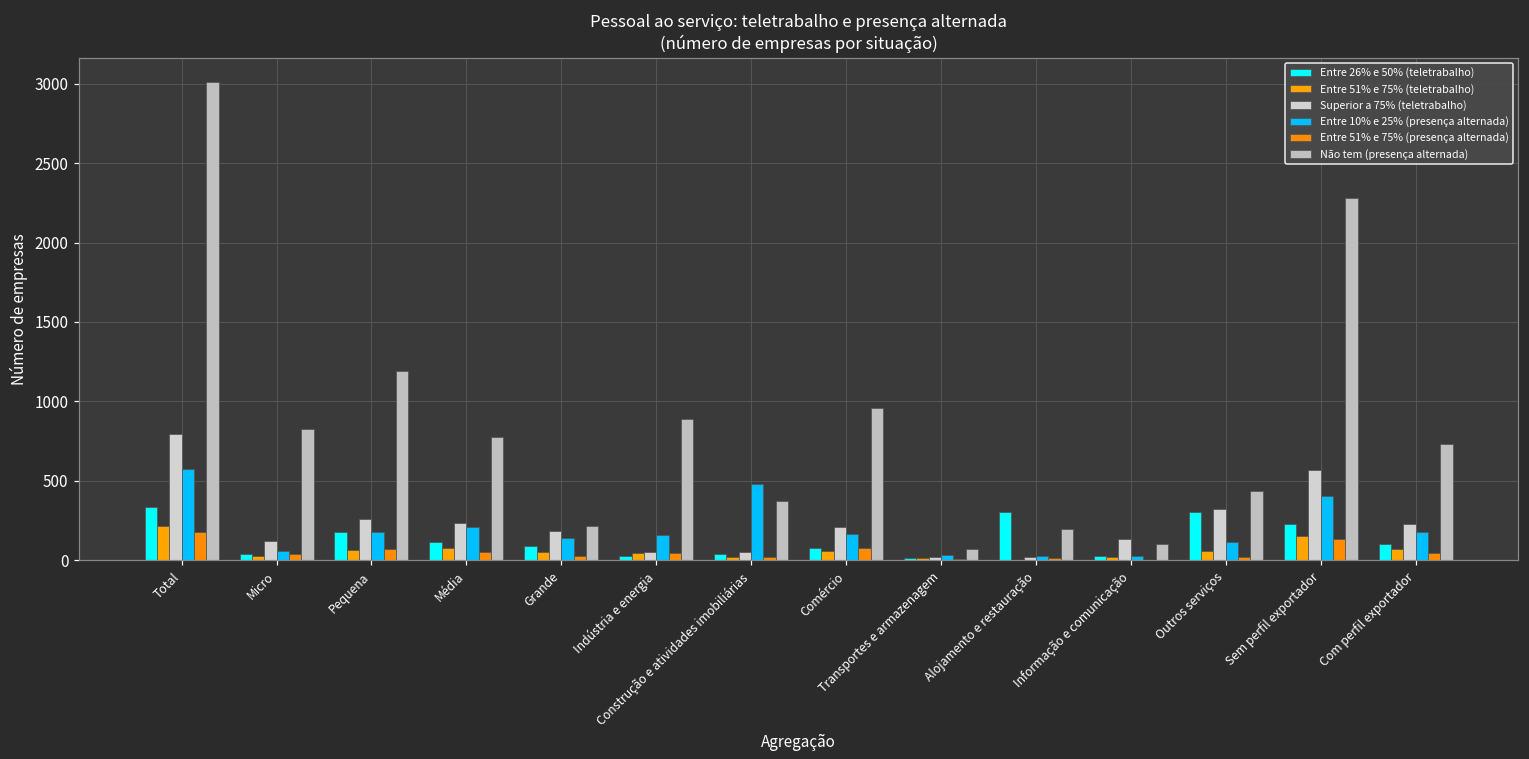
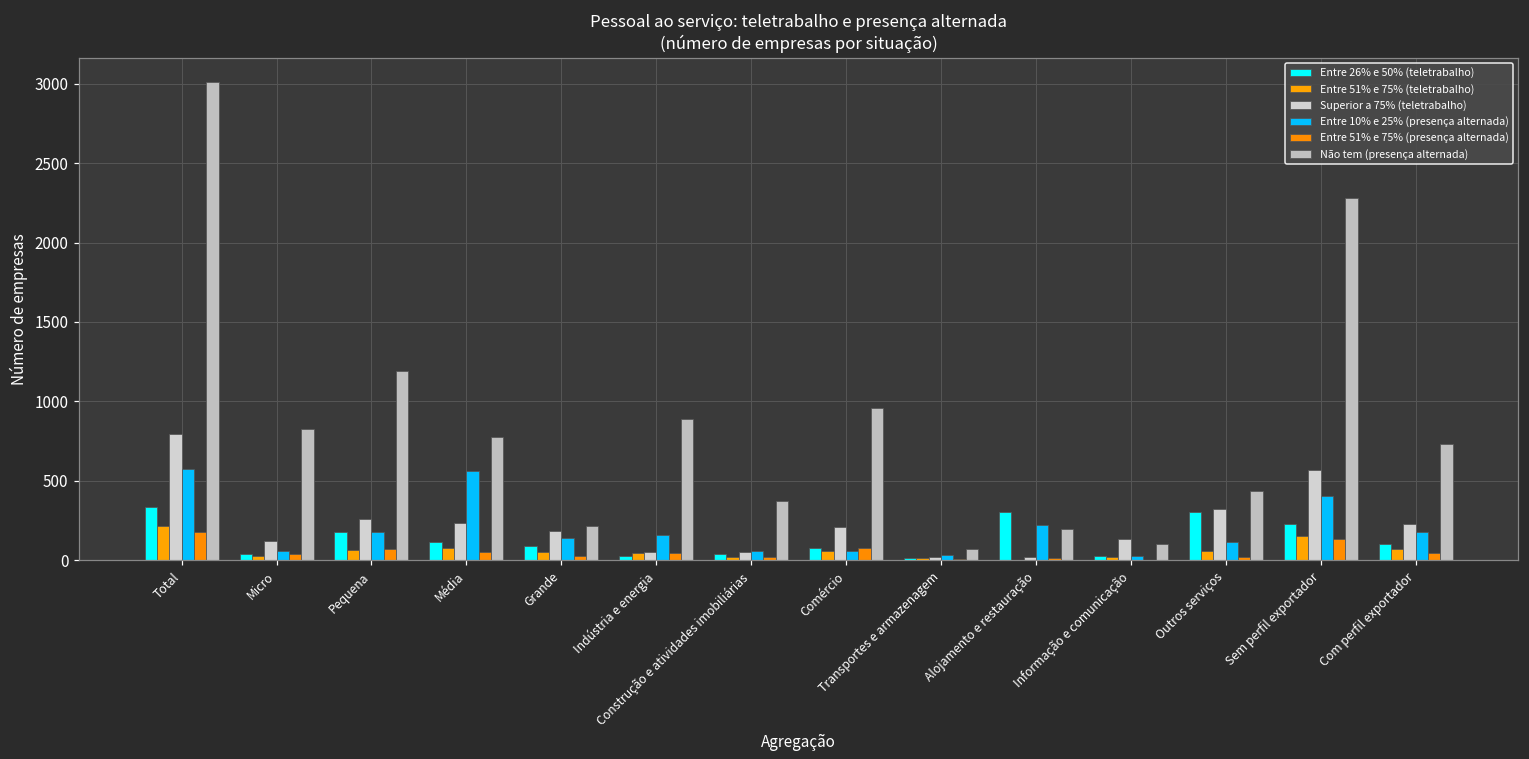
  {
    "Entre 26% e 50% (teletrabalho)": {
      "Total": 330,
      "Micro": 40,
      "Pequena": 180,
      "Média": 120,
      "Grande": 90,
      "Indústria e energia": 30,
      "Construção e atividades imobiliárias": 40,
      "Comércio": 80,
      "Alojamento e restauração": 310,
      "Informação e comunicação": 20,
      "Outros serviços": 300,
      "Sem perfil exportador": 230,
      "Com perfil exportador": 100
    },
    "Entre 10% e 25% (presença alternada)": {
      "Total": 580,
      "Micro": 60,
      "Pequena": 170,
-     "Média": 210,
+     "Média": 560,
      "Grande": 140,
      "Indústria e energia": 160,
-     "Construção e atividades imobiliárias": 480,
-     "Comércio": 170,
+     "Construção e atividades imobiliárias": 60,
+     "Comércio": 60,
      "Transportes e armazenagem": 30,
-     "Alojamento e restauração": 30,
+     "Alojamento e restauração": 220,
      "Informação e comunicação": 30,
      "Outros serviços": 110,
      "Sem perfil exportador": 400,
      "Com perfil exportador": 170
    }
  }
